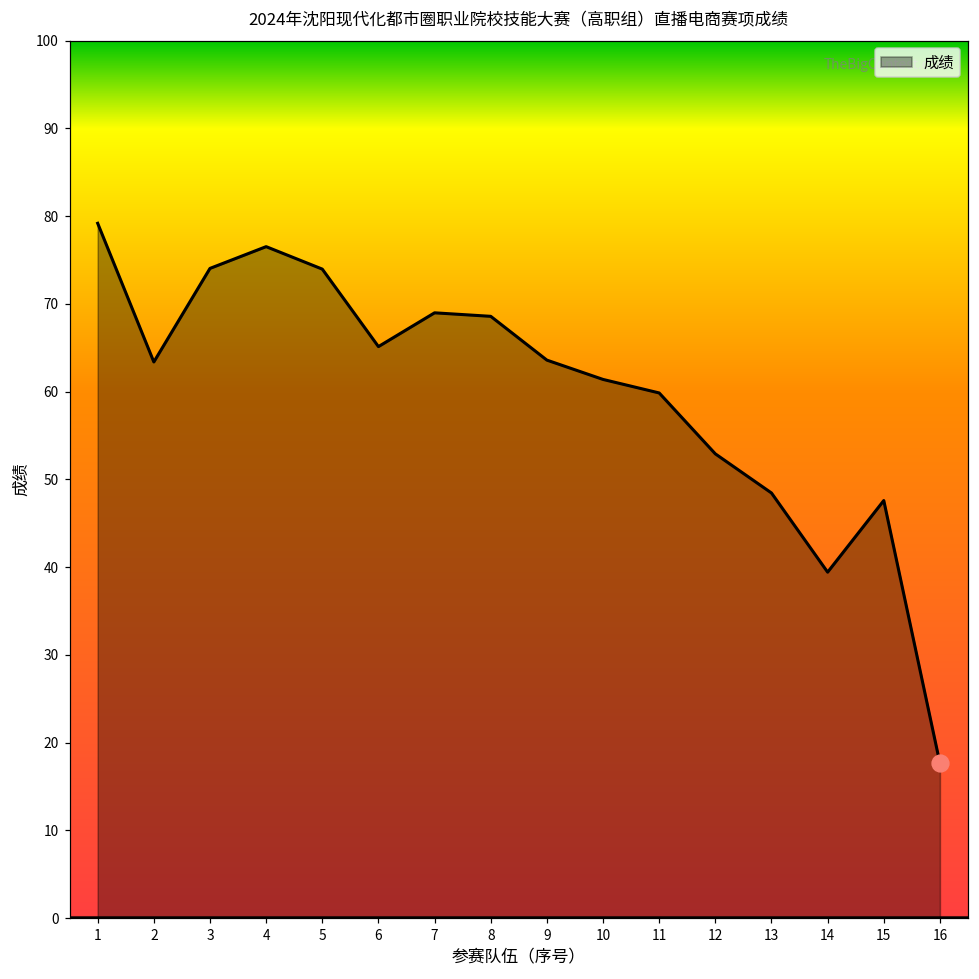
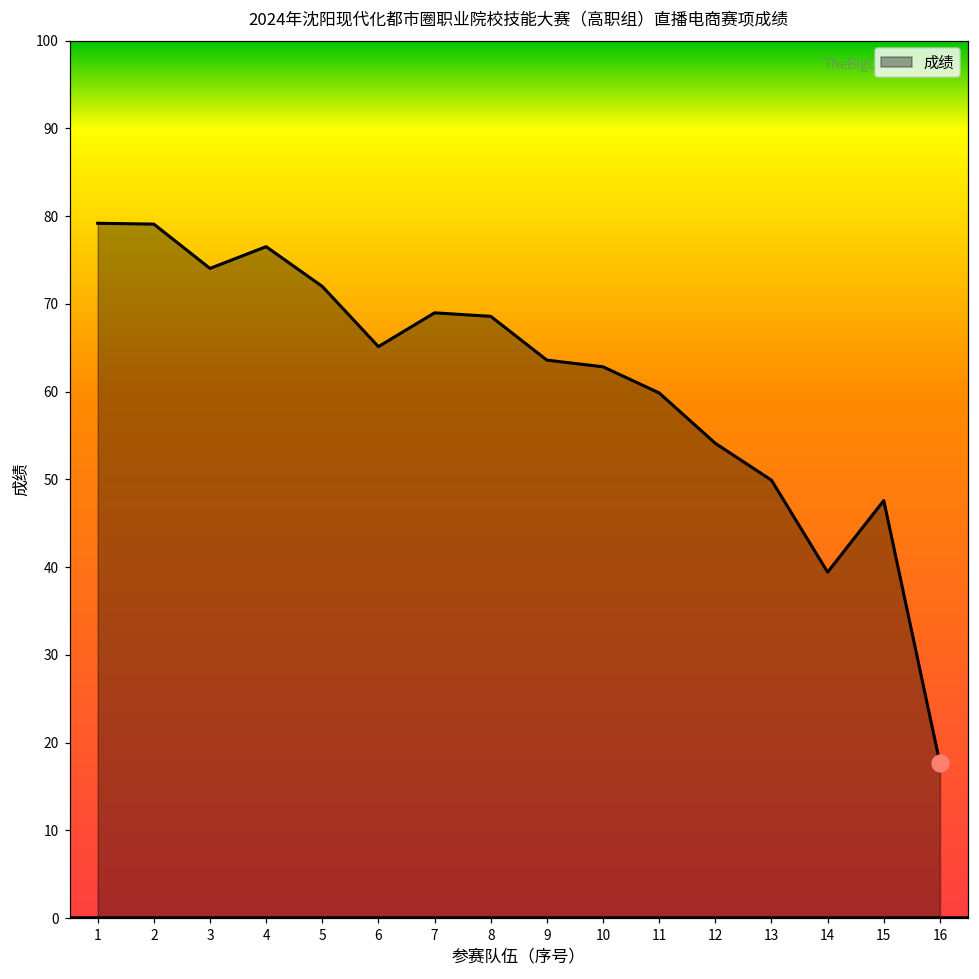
  {
    "成绩": {
      "1": 79,
-     "2": 63,
+     "2": 79,
      "3": 74,
      "4": 77,
-     "5": 74,
+     "5": 72,
      "6": 65,
      "7": 69,
      "8": 69,
      "9": 64,
-     "10": 61,
+     "10": 63,
      "11": 60,
-     "12": 53,
-     "13": 48,
+     "12": 54,
+     "13": 50,
      "14": 39,
      "15": 48
    }
  }
